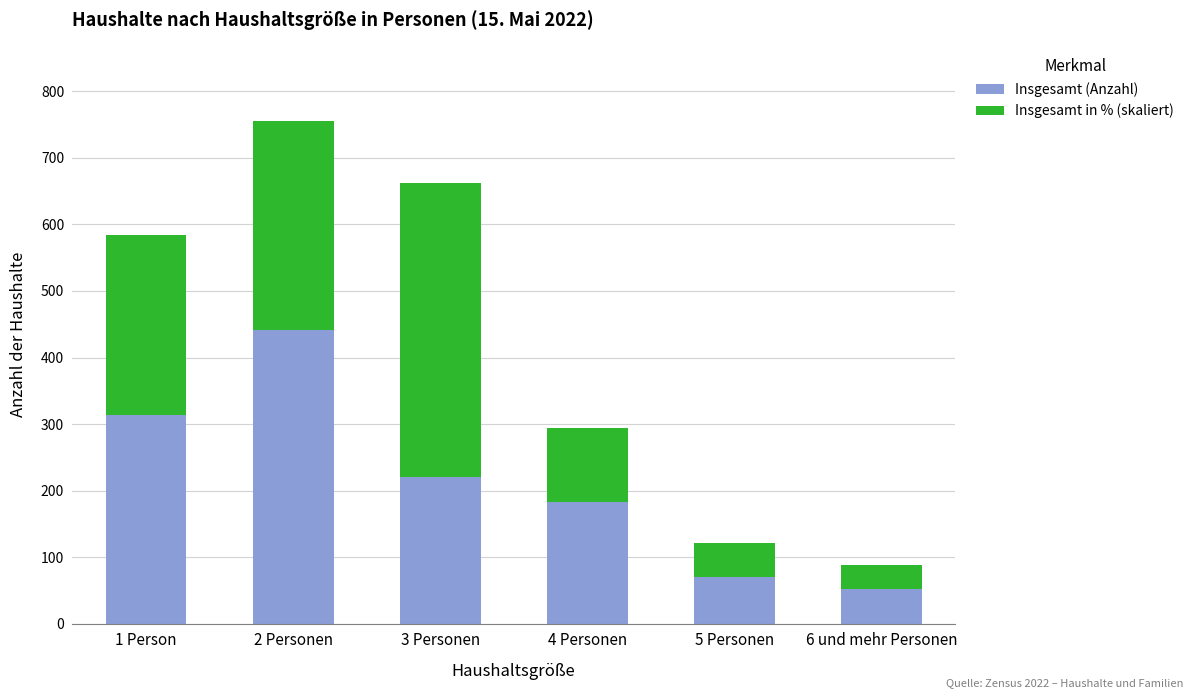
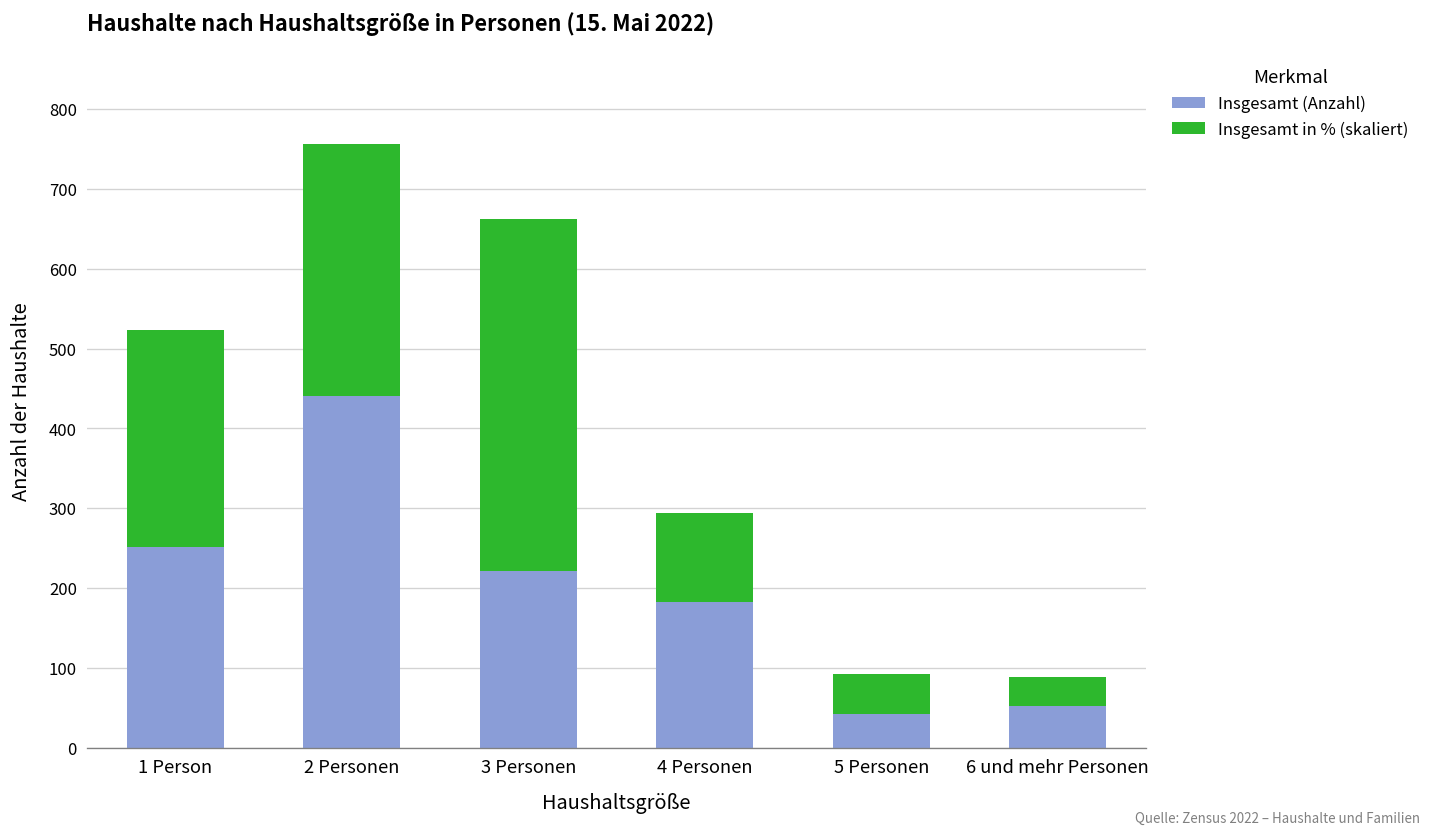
  {
    "Insgesamt (Anzahl)": {
-     "1 Person": 310,
+     "1 Person": 250,
      "2 Personen": 440,
      "3 Personen": 220,
      "4 Personen": 180,
-     "5 Personen": 70,
+     "5 Personen": 40,
      "6 und mehr Personen": 50
    },
    "Insgesamt in % (skaliert)": {
      "1 Person": 270,
      "2 Personen": 310,
      "3 Personen": 440,
      "4 Personen": 110,
      "5 Personen": 50,
      "6 und mehr Personen": 40
    }
  }
